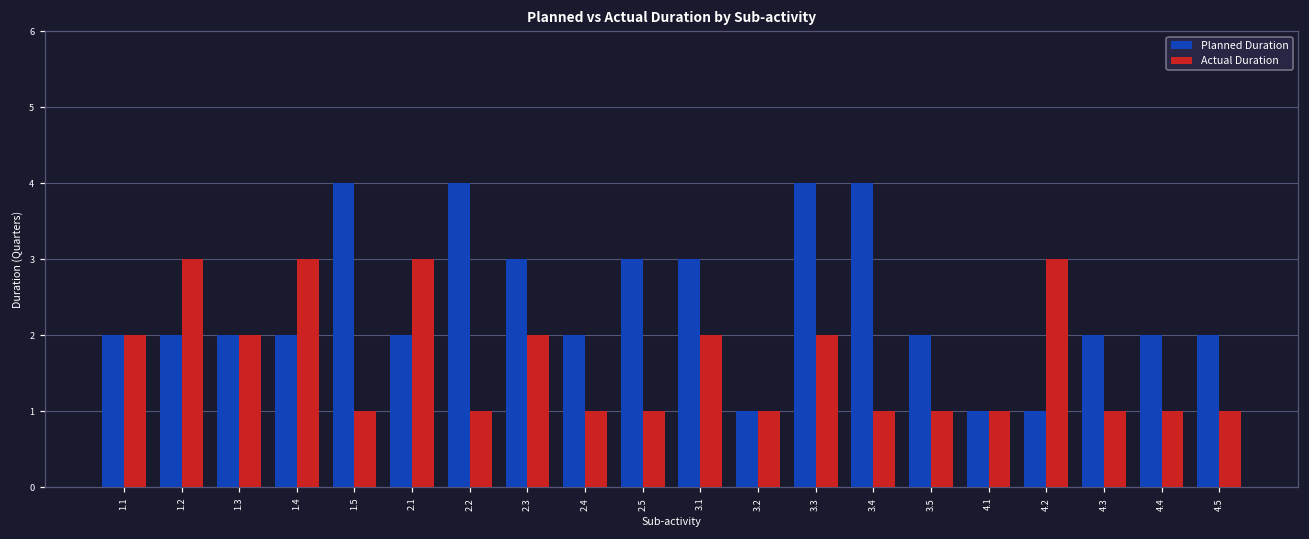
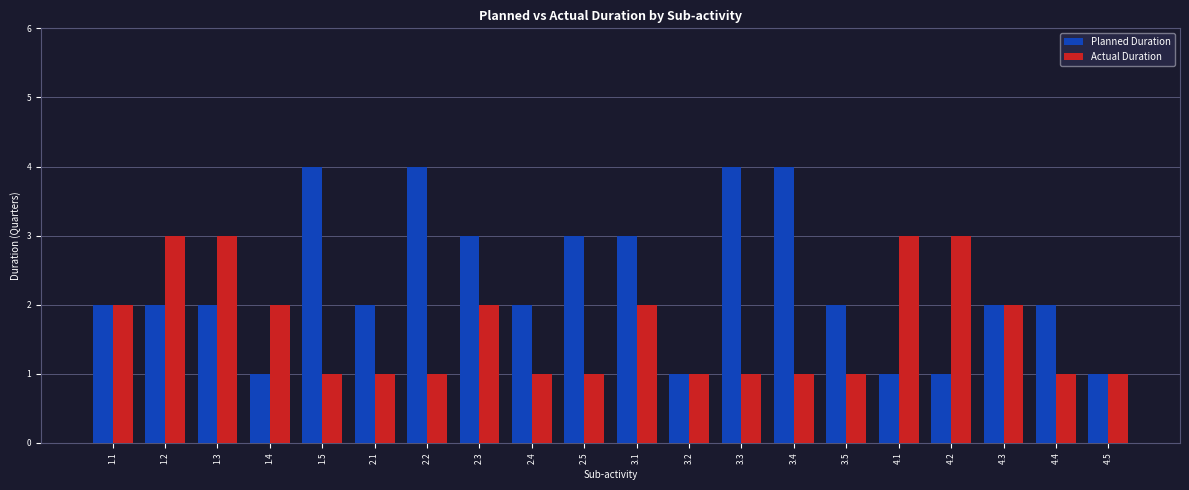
  {
    "Planned Duration": {
      "1.1": 2,
      "1.2": 2,
      "1.3": 2,
-     "1.4": 2,
+     "1.4": 1,
      "1.5": 4,
      "2.1": 2,
      "2.2": 4,
      "2.3": 3,
      "2.4": 2,
      "2.5": 3,
      "3.1": 3,
      "3.2": 1,
      "3.3": 4,
      "3.4": 4,
      "3.5": 2,
      "4.1": 1,
      "4.2": 1,
      "4.3": 2,
      "4.4": 2,
-     "4.5": 2
+     "4.5": 1
    },
    "Actual Duration": {
      "1.1": 2,
      "1.2": 3,
-     "1.3": 2,
-     "1.4": 3,
+     "1.3": 3,
+     "1.4": 2,
      "1.5": 1,
-     "2.1": 3,
+     "2.1": 1,
      "2.2": 1,
      "2.3": 2,
      "2.4": 1,
      "2.5": 1,
      "3.1": 2,
      "3.2": 1,
-     "3.3": 2,
+     "3.3": 1,
      "3.4": 1,
      "3.5": 1,
-     "4.1": 1,
+     "4.1": 3,
      "4.2": 3,
-     "4.3": 1,
+     "4.3": 2,
      "4.4": 1,
      "4.5": 1
    }
  }
